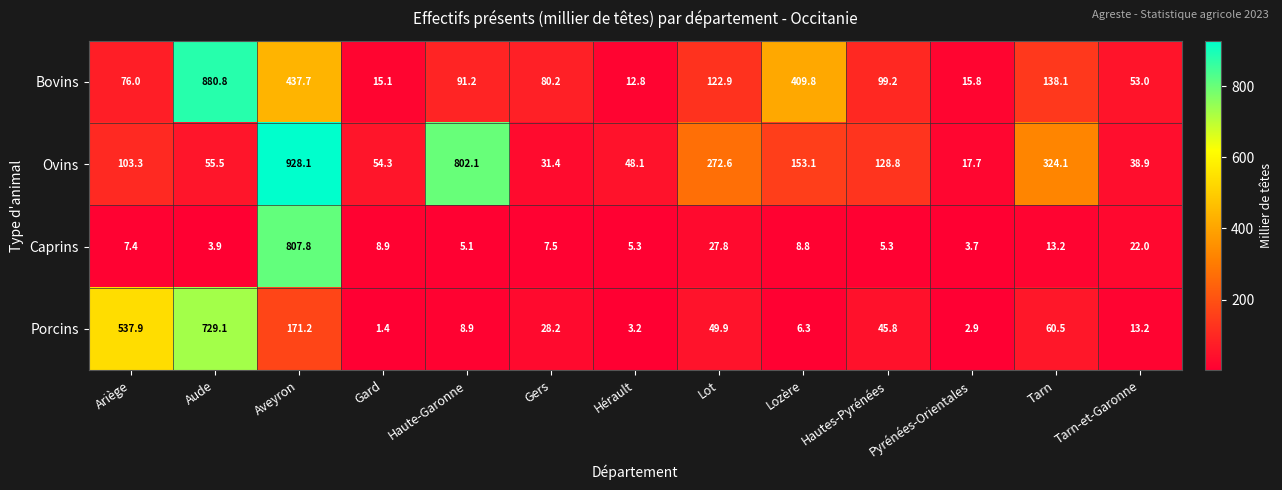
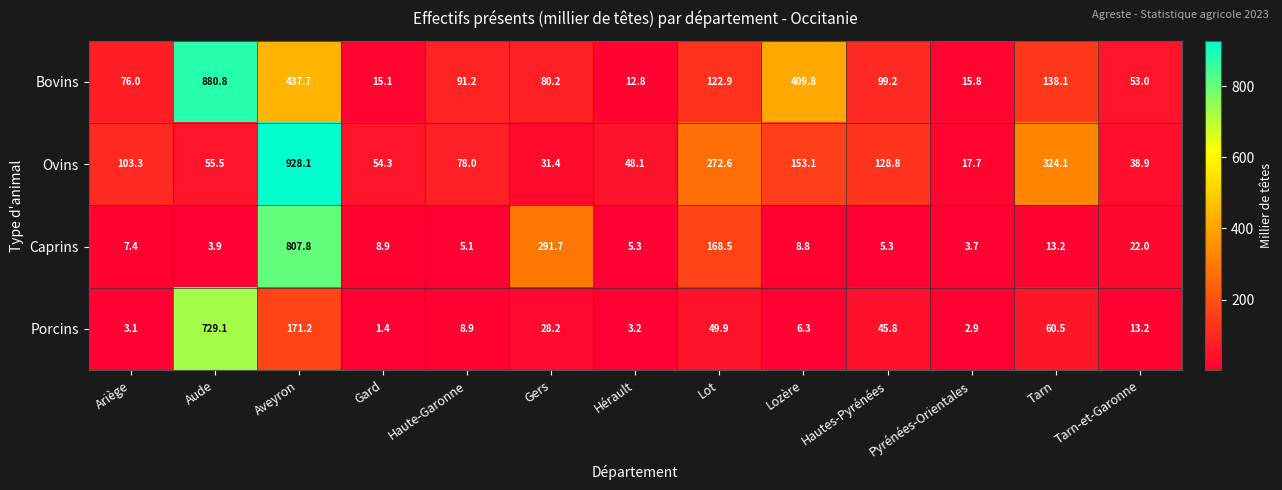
  {
    "Bovins": {
      "Ariège": 76.0,
      "Aude": 880.8,
      "Aveyron": 437.7,
      "Gard": 15.1,
      "Haute-Garonne": 91.2,
      "Gers": 80.2,
      "Hérault": 12.8,
      "Lot": 122.9,
      "Lozère": 409.8,
      "Hautes-Pyrénées": 99.2,
      "Pyrénées-Orientales": 15.8,
      "Tarn": 138.1,
      "Tarn-et-Garonne": 53.0
    },
    "Ovins": {
      "Ariège": 103.3,
      "Aude": 55.5,
      "Aveyron": 928.1,
      "Gard": 54.3,
-     "Haute-Garonne": 802.1,
+     "Haute-Garonne": 78.0,
      "Gers": 31.4,
      "Hérault": 48.1,
      "Lot": 272.6,
      "Lozère": 153.1,
      "Hautes-Pyrénées": 128.8,
      "Pyrénées-Orientales": 17.7,
      "Tarn": 324.1,
      "Tarn-et-Garonne": 38.9
    },
    "Caprins": {
      "Ariège": 7.4,
      "Aude": 3.9,
      "Aveyron": 807.8,
      "Gard": 8.9,
      "Haute-Garonne": 5.1,
-     "Gers": 7.5,
+     "Gers": 291.7,
      "Hérault": 5.3,
-     "Lot": 27.8,
+     "Lot": 168.5,
      "Lozère": 8.8,
      "Hautes-Pyrénées": 5.3,
      "Pyrénées-Orientales": 3.7,
      "Tarn": 13.2,
      "Tarn-et-Garonne": 22.0
    },
    "Porcins": {
-     "Ariège": 537.9,
+     "Ariège": 3.1,
      "Aude": 729.1,
      "Aveyron": 171.2,
      "Gard": 1.4,
      "Haute-Garonne": 8.9,
      "Gers": 28.2,
      "Hérault": 3.2,
      "Lot": 49.9,
      "Lozère": 6.3,
      "Hautes-Pyrénées": 45.8,
      "Pyrénées-Orientales": 2.9,
      "Tarn": 60.5,
      "Tarn-et-Garonne": 13.2
    }
  }
